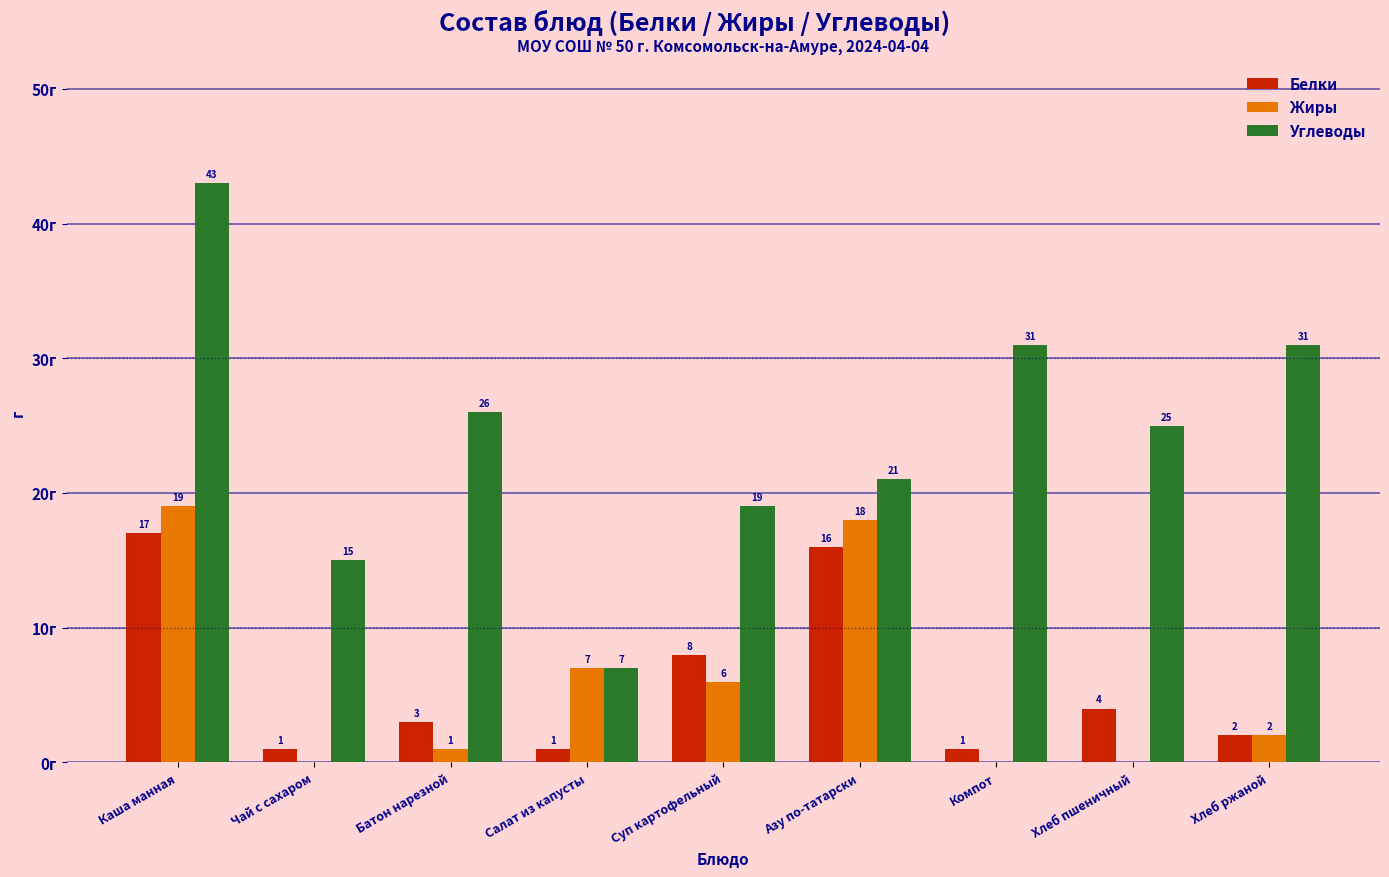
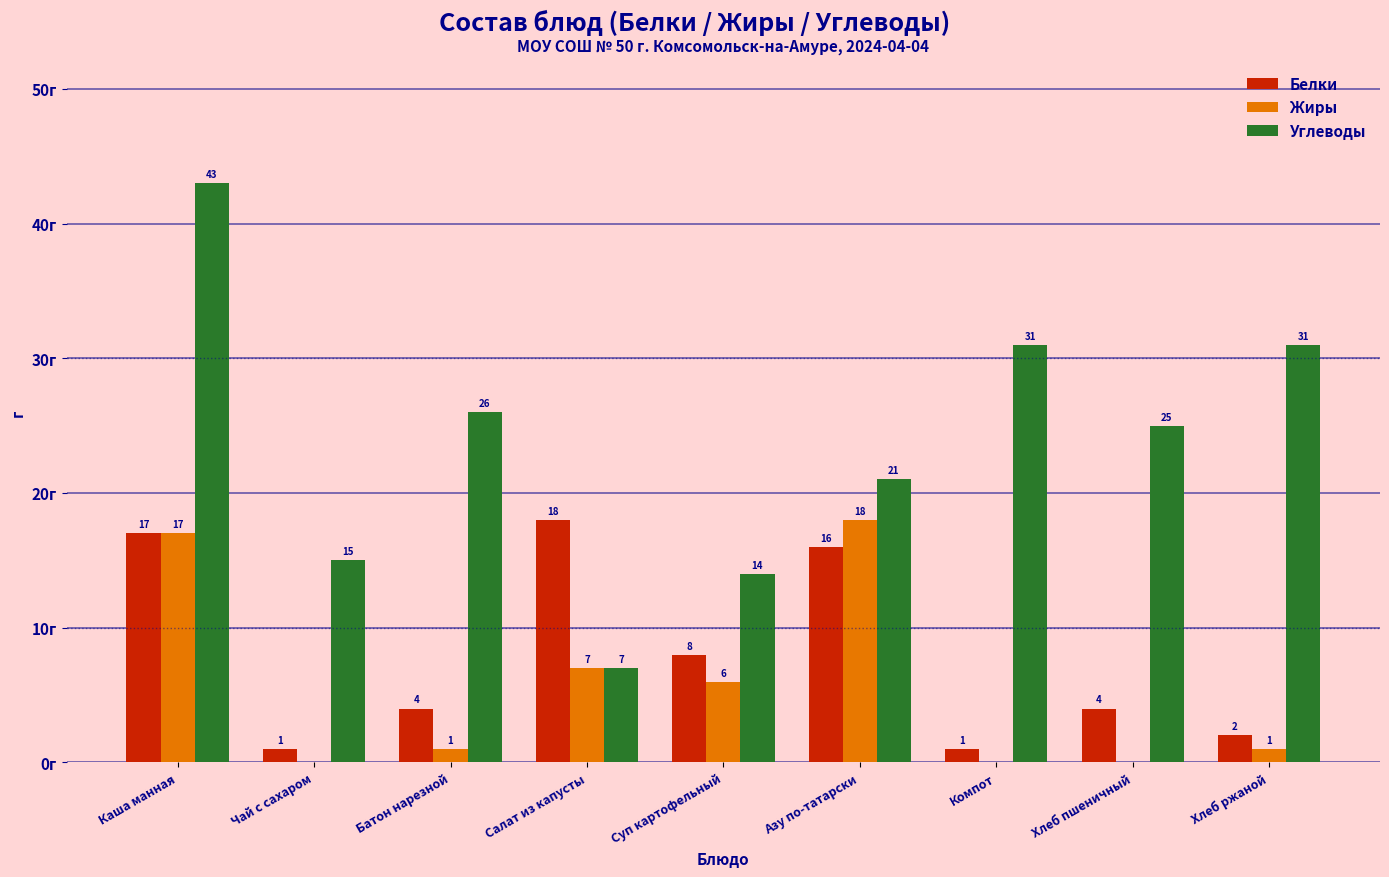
  {
    "Белки": {
      "Каша манная": 17,
      "Чай с сахаром": 1,
-     "Батон нарезной": 3,
-     "Салат из капусты": 1,
+     "Батон нарезной": 4,
+     "Салат из капусты": 18,
      "Суп картофельный": 8,
      "Азу по-татарски": 16,
      "Компот": 1,
      "Хлеб пшеничный": 4,
      "Хлеб ржаной": 2
    },
    "Жиры": {
-     "Каша манная": 19,
+     "Каша манная": 17,
      "Батон нарезной": 1,
      "Салат из капусты": 7,
      "Суп картофельный": 6,
      "Азу по-татарски": 18,
-     "Хлеб ржаной": 2
+     "Хлеб ржаной": 1
    },
    "Углеводы": {
      "Каша манная": 43,
      "Чай с сахаром": 15,
      "Батон нарезной": 26,
      "Салат из капусты": 7,
-     "Суп картофельный": 19,
+     "Суп картофельный": 14,
      "Азу по-татарски": 21,
      "Компот": 31,
      "Хлеб пшеничный": 25,
      "Хлеб ржаной": 31
    }
  }
